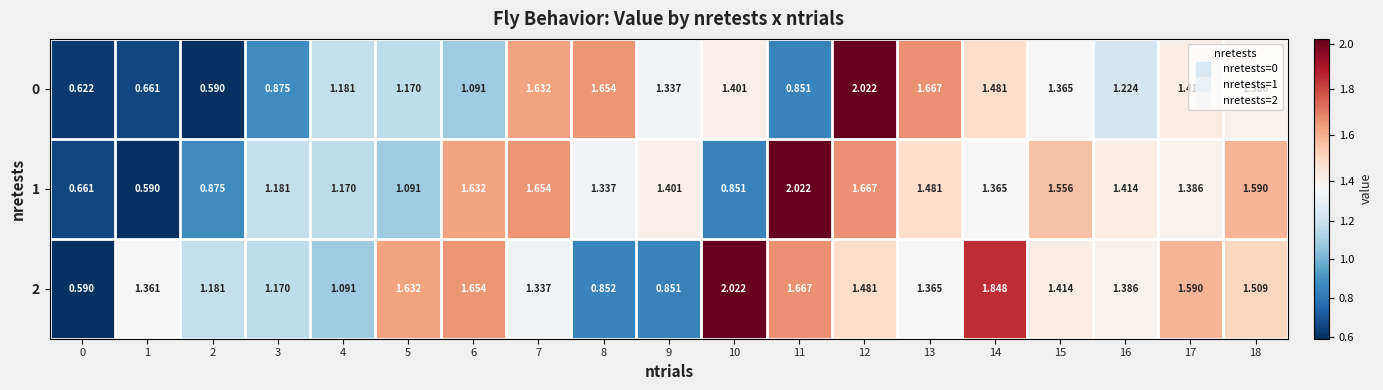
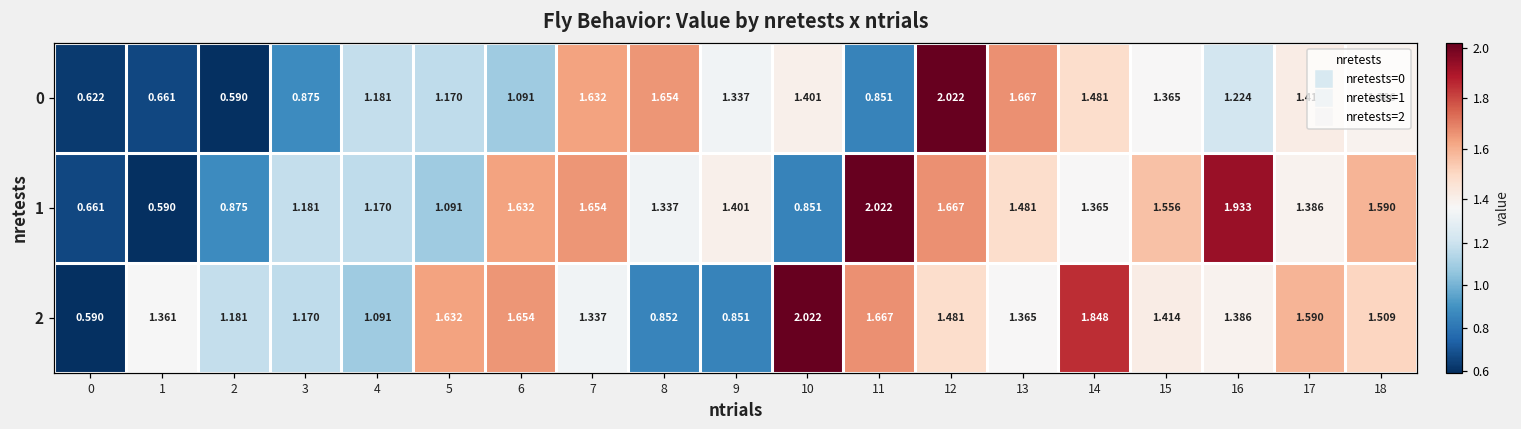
  {
    "0": {
      "0": 0.622,
      "1": 0.661,
      "2": 0.590,
      "3": 0.875,
      "4": 1.181,
      "5": 1.170,
      "6": 1.091,
      "7": 1.632,
      "8": 1.654,
      "9": 1.337,
      "10": 1.401,
      "11": 0.851,
      "12": 2.022,
      "13": 1.667,
      "14": 1.481,
      "15": 1.365,
      "16": 1.224
    },
    "1": {
      "0": 0.661,
      "1": 0.590,
      "2": 0.875,
      "3": 1.181,
      "4": 1.170,
      "5": 1.091,
      "6": 1.632,
      "7": 1.654,
      "8": 1.337,
      "9": 1.401,
      "10": 0.851,
      "11": 2.022,
      "12": 1.667,
      "13": 1.481,
      "14": 1.365,
      "15": 1.556,
-     "16": 1.414,
+     "16": 1.933,
      "17": 1.386,
      "18": 1.590
    },
    "2": {
      "0": 0.590,
      "1": 1.361,
      "2": 1.181,
      "3": 1.170,
      "4": 1.091,
      "5": 1.632,
      "6": 1.654,
      "7": 1.337,
      "8": 0.852,
      "9": 0.851,
      "10": 2.022,
      "11": 1.667,
      "12": 1.481,
      "13": 1.365,
      "14": 1.848,
      "15": 1.414,
      "16": 1.386,
      "17": 1.590,
      "18": 1.509
    }
  }
